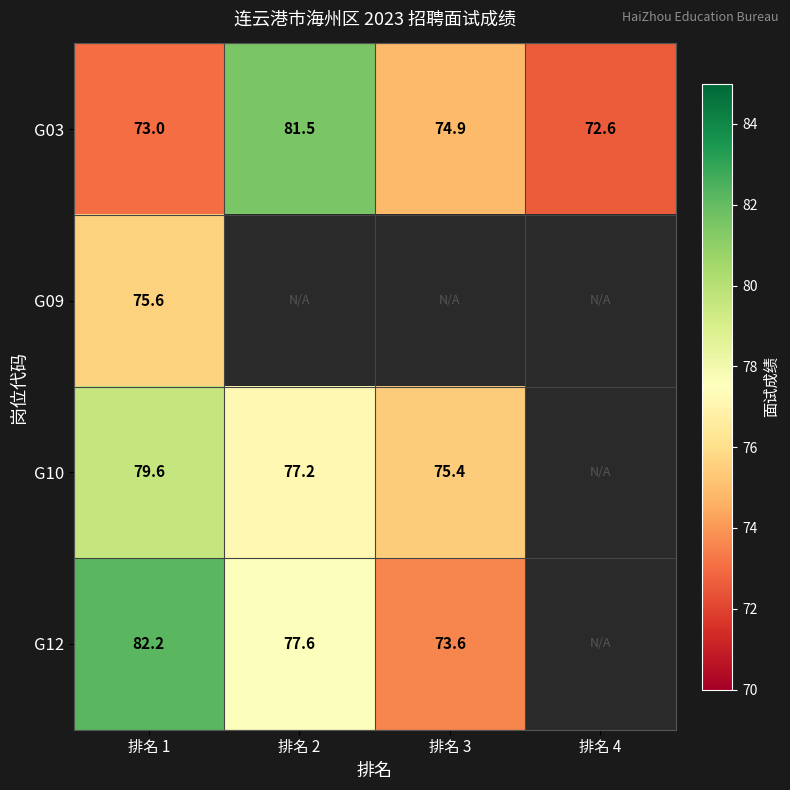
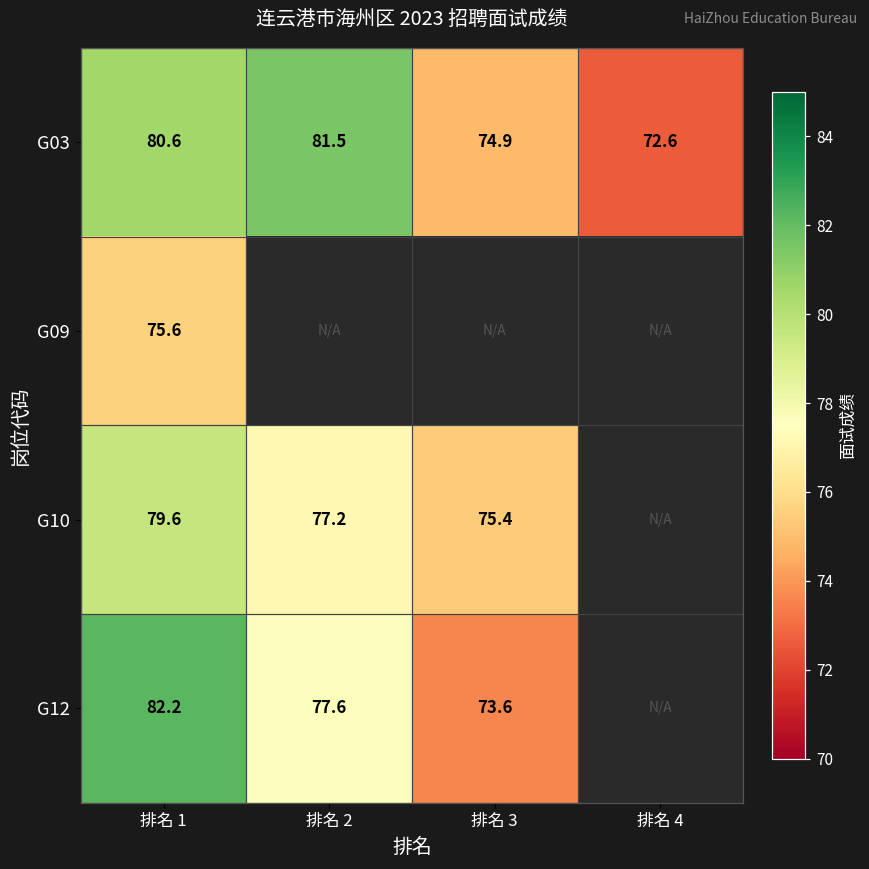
  {
    "G03": {
-     "排名 1": 73.0,
+     "排名 1": 80.6,
      "排名 2": 81.5,
      "排名 3": 74.9,
      "排名 4": 72.6
    },
    "G09": {
      "排名 1": 75.6
    },
    "G10": {
      "排名 1": 79.6,
      "排名 2": 77.2,
      "排名 3": 75.4
    },
    "G12": {
      "排名 1": 82.2,
      "排名 2": 77.6,
      "排名 3": 73.6
    }
  }
